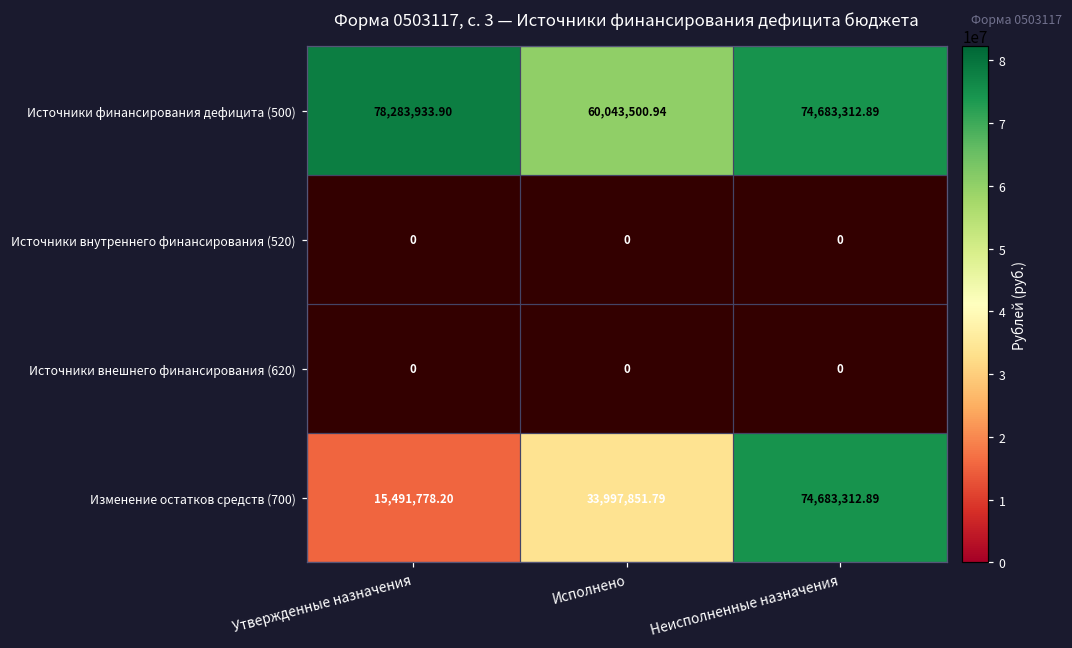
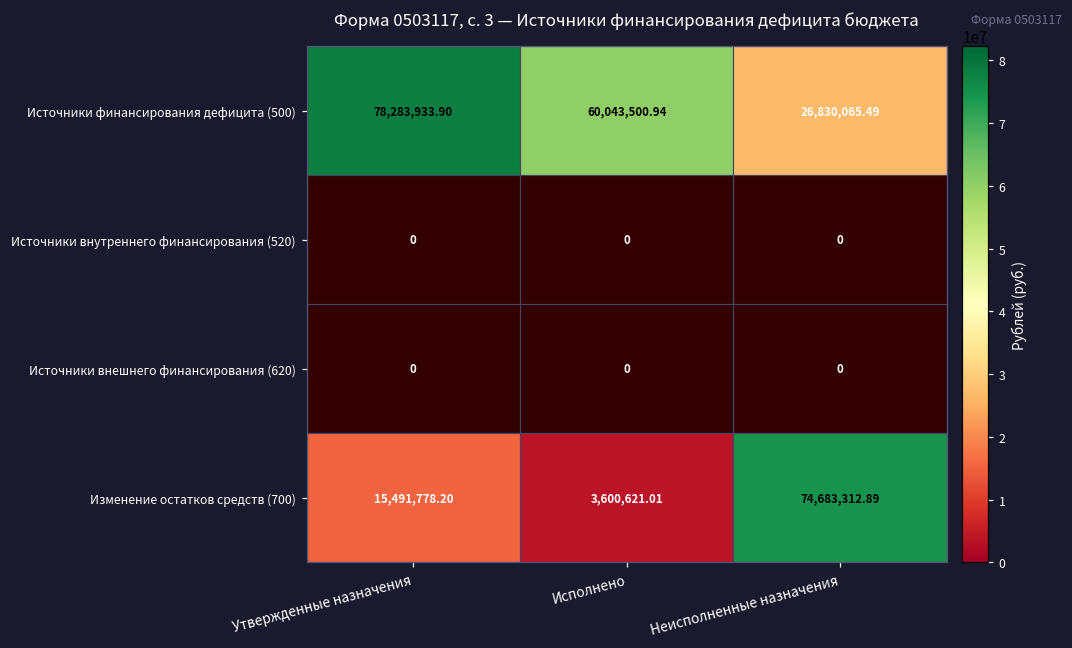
  {
    "Источники финансирования дефицита (500)": {
      "Утвержденные назначения": "78,283,933.90",
      "Исполнено": "60,043,500.94",
-     "Неисполненные назначения": "74,683,312.89"
+     "Неисполненные назначения": "26,830,065.49"
    },
    "Изменение остатков средств (700)": {
      "Утвержденные назначения": "15,491,778.20",
-     "Исполнено": "33,997,851.79",
+     "Исполнено": "3,600,621.01",
      "Неисполненные назначения": "74,683,312.89"
    }
  }
